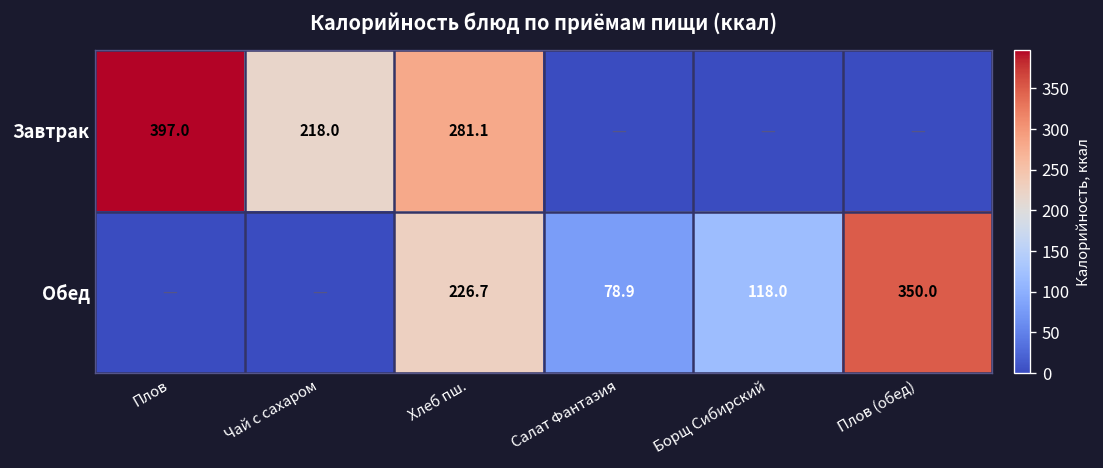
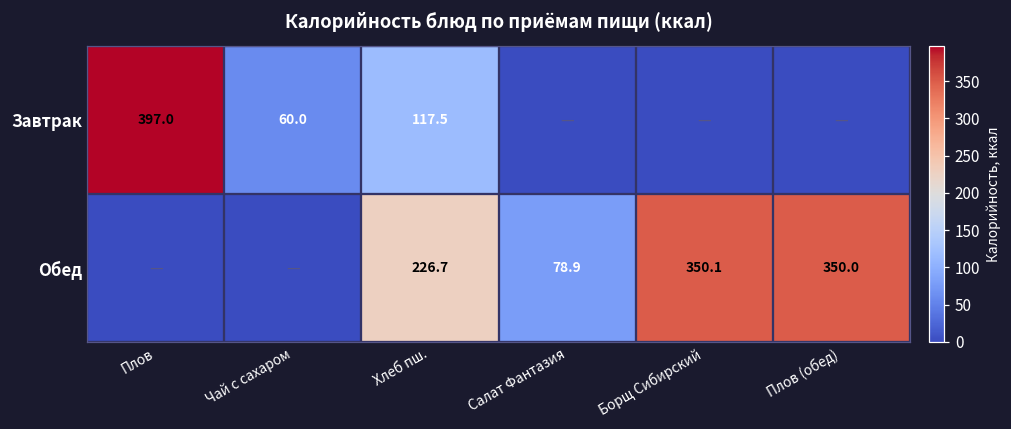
  {
    "Завтрак": {
      "Плов": 397.0,
-     "Чай с сахаром": 218.0,
-     "Хлеб пш.": 281.1
+     "Чай с сахаром": 60.0,
+     "Хлеб пш.": 117.5
    },
    "Обед": {
      "Хлеб пш.": 226.7,
      "Салат Фантазия": 78.9,
-     "Борщ Сибирский": 118.0,
+     "Борщ Сибирский": 350.1,
      "Плов (обед)": 350.0
    }
  }
